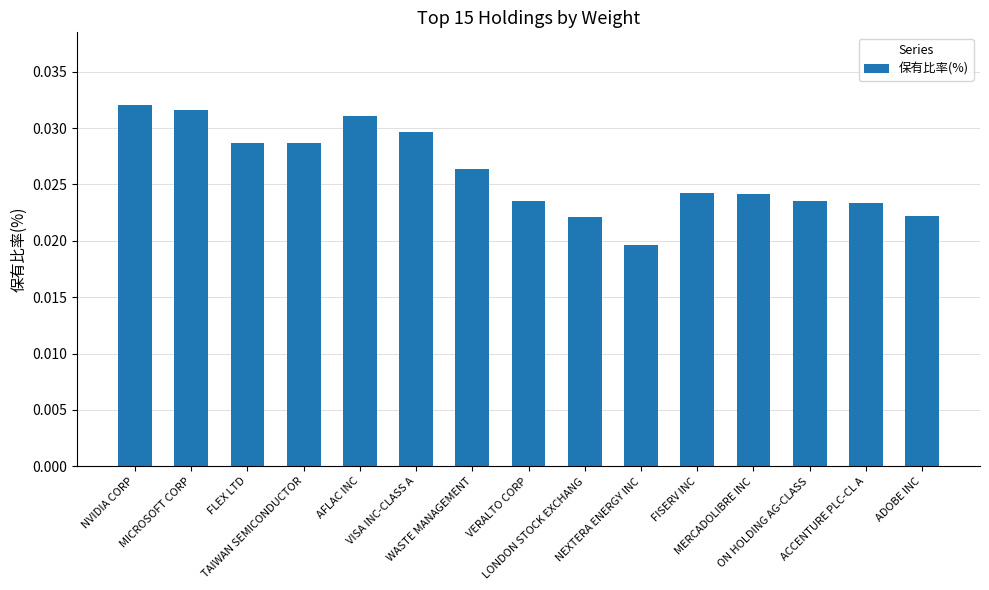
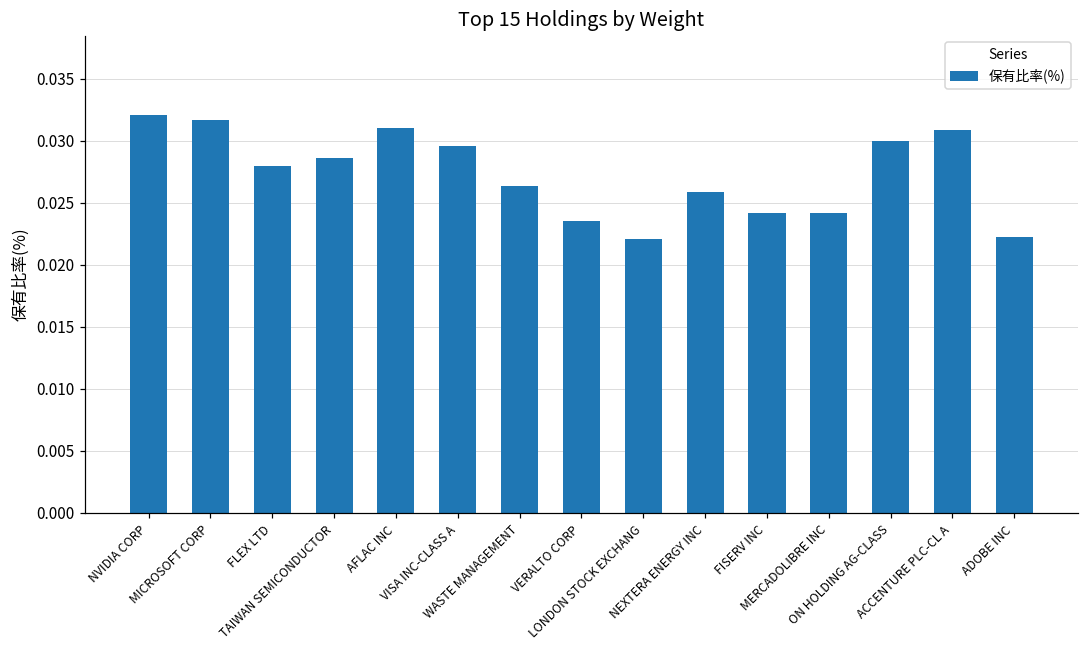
  {
    "NVIDIA CORP": 0.0321,
    "MICROSOFT CORP": 0.0317,
-   "FLEX LTD": 0.0287,
+   "FLEX LTD": 0.0280,
    "TAIWAN SEMICONDUCTOR": 0.0286,
    "AFLAC INC": 0.0311,
    "VISA INC-CLASS A": 0.0296,
    "WASTE MANAGEMENT": 0.0264,
    "VERALTO CORP": 0.0236,
    "LONDON STOCK EXCHANG": 0.0221,
-   "NEXTERA ENERGY INC": 0.0196,
+   "NEXTERA ENERGY INC": 0.0259,
    "FISERV INC": 0.0242,
    "MERCADOLIBRE INC": 0.0242,
-   "ON HOLDING AG-CLASS": 0.0235,
-   "ACCENTURE PLC-CL A": 0.0234,
+   "ON HOLDING AG-CLASS": 0.0300,
+   "ACCENTURE PLC-CL A": 0.0309,
    "ADOBE INC": 0.0222
  }
